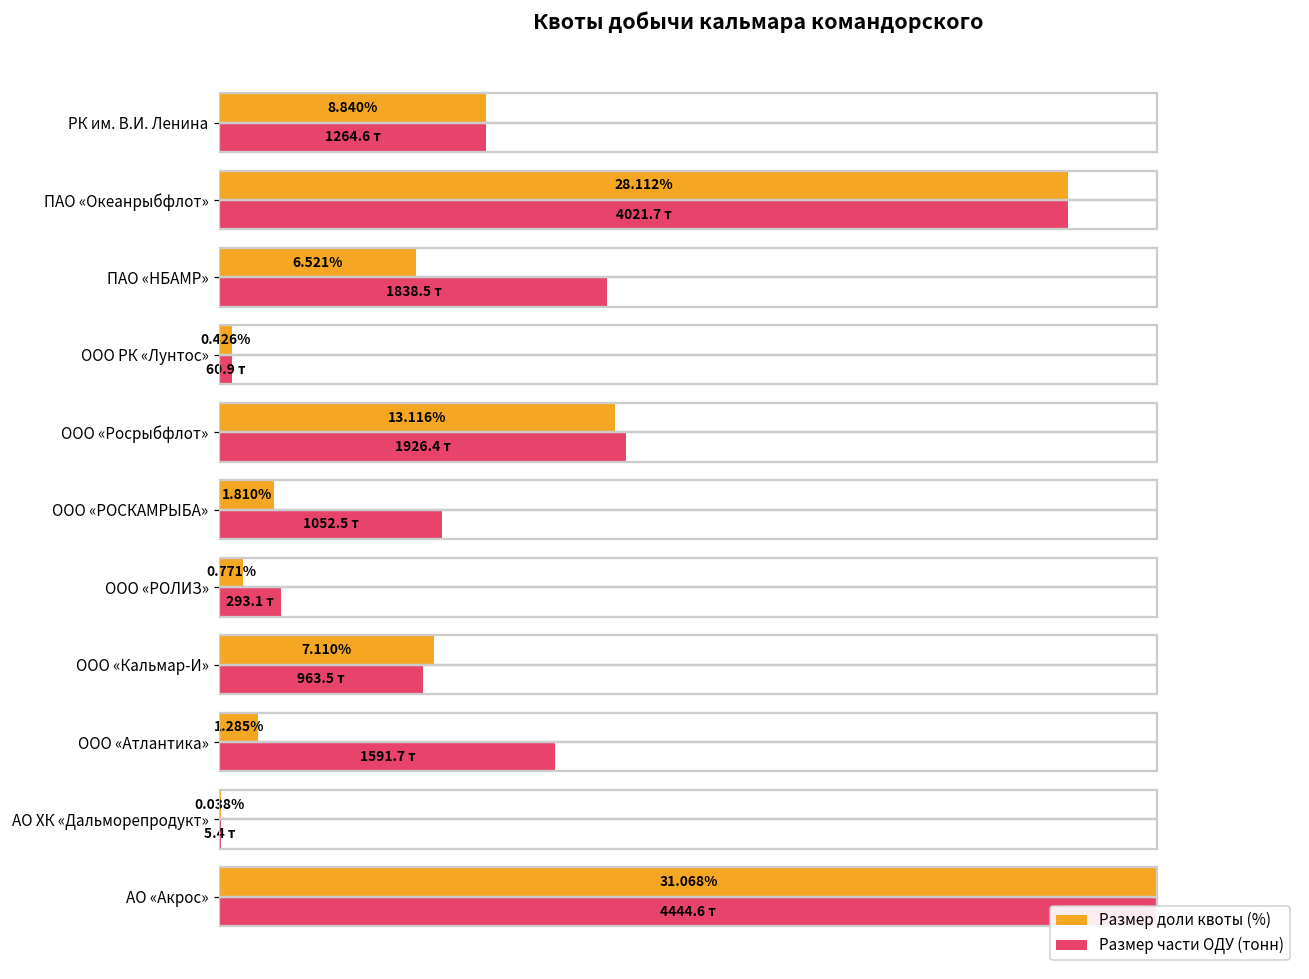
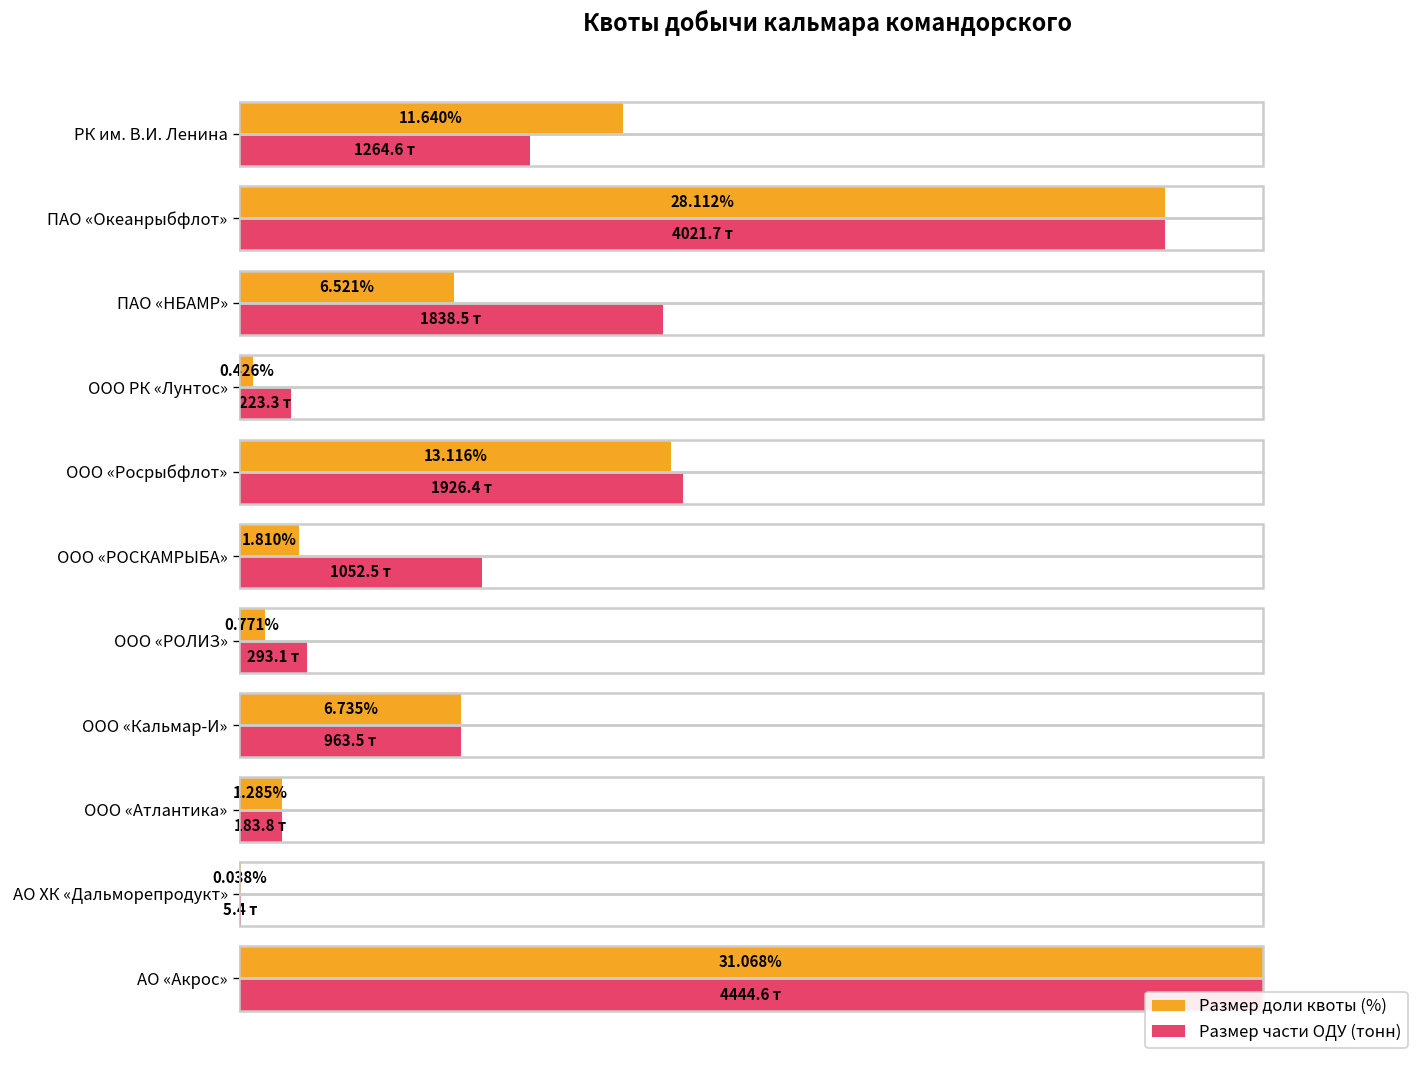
  {
    "Размер доли квоты (%)": {
-     "РК им. В.И. Ленина": "8.840%",
-     "ООО «Кальмар-И»": "7.110%"
+     "РК им. В.И. Ленина": "11.640%",
+     "ООО «Кальмар-И»": "6.735%"
    },
    "Размер части ОДУ (тонн)": {
-     "ООО РК «Лунтос»": "60.9",
-     "ООО «Атлантика»": "1591.7"
+     "ООО РК «Лунтос»": "223.3",
+     "ООО «Атлантика»": "183.8"
    }
  }
